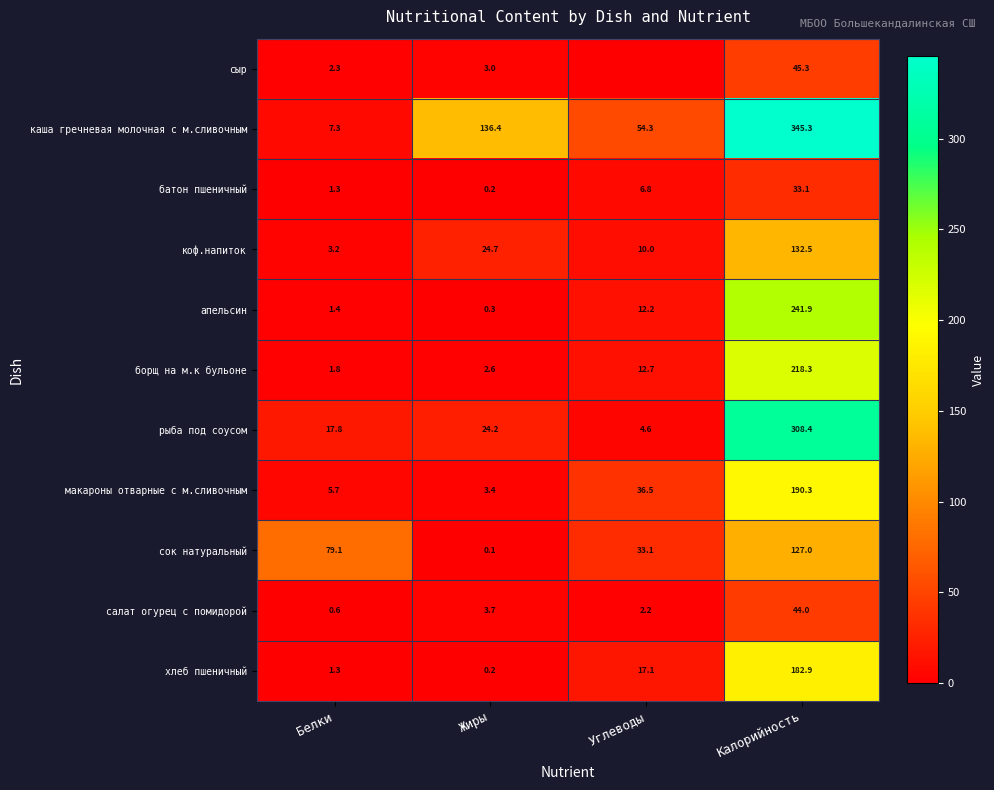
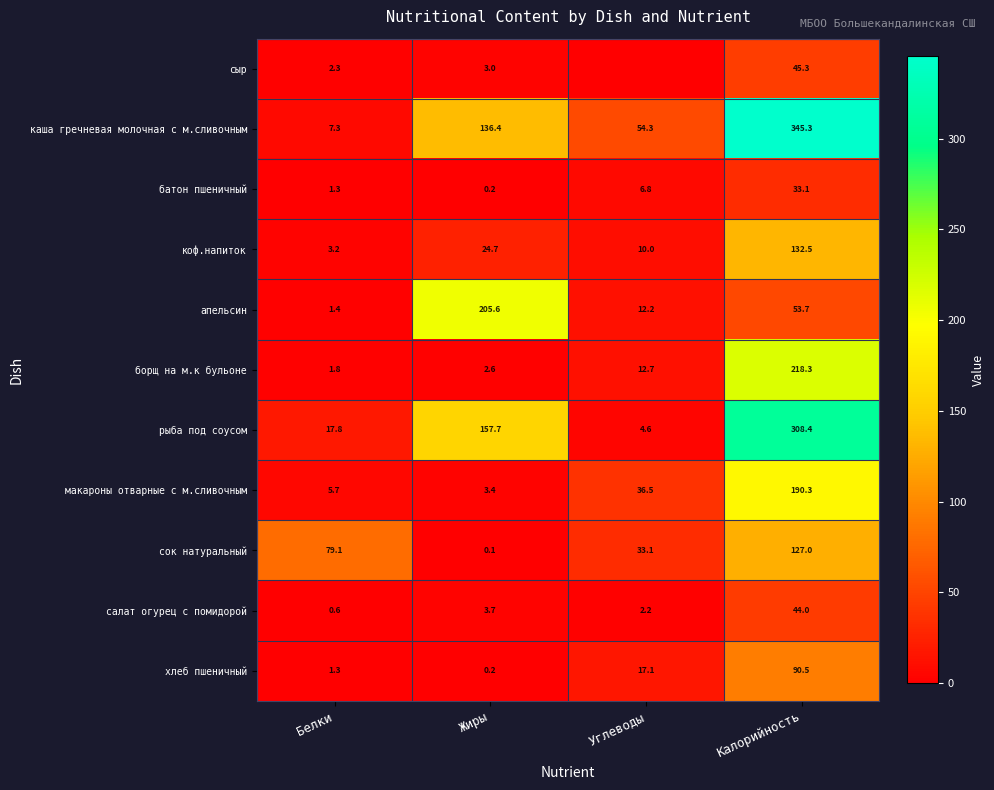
  {
    "сыр": {
      "Белки": 2.3,
      "Жиры": 3.0,
      "Калорийность": 45.3
    },
    "каша гречневая молочная с м.сливочным": {
      "Белки": 7.3,
      "Жиры": 136.4,
      "Углеводы": 54.3,
      "Калорийность": 345.3
    },
    "батон пшеничный": {
      "Белки": 1.3,
      "Жиры": 0.2,
      "Углеводы": 6.8,
      "Калорийность": 33.1
    },
    "коф.напиток": {
      "Белки": 3.2,
      "Жиры": 24.7,
      "Углеводы": 10.0,
      "Калорийность": 132.5
    },
    "апельсин": {
      "Белки": 1.4,
-     "Жиры": 0.3,
+     "Жиры": 205.6,
      "Углеводы": 12.2,
-     "Калорийность": 241.9
+     "Калорийность": 53.7
    },
    "борщ на м.к бульоне": {
      "Белки": 1.8,
      "Жиры": 2.6,
      "Углеводы": 12.7,
      "Калорийность": 218.3
    },
    "рыба под соусом": {
      "Белки": 17.8,
-     "Жиры": 24.2,
+     "Жиры": 157.7,
      "Углеводы": 4.6,
      "Калорийность": 308.4
    },
    "макароны отварные с м.сливочным": {
      "Белки": 5.7,
      "Жиры": 3.4,
      "Углеводы": 36.5,
      "Калорийность": 190.3
    },
    "сок натуральный": {
      "Белки": 79.1,
      "Жиры": 0.1,
      "Углеводы": 33.1,
      "Калорийность": 127.0
    },
    "салат огурец с помидорой": {
      "Белки": 0.6,
      "Жиры": 3.7,
      "Углеводы": 2.2,
      "Калорийность": 44.0
    },
    "хлеб пшеничный": {
      "Белки": 1.3,
      "Жиры": 0.2,
      "Углеводы": 17.1,
-     "Калорийность": 182.9
+     "Калорийность": 90.5
    }
  }
